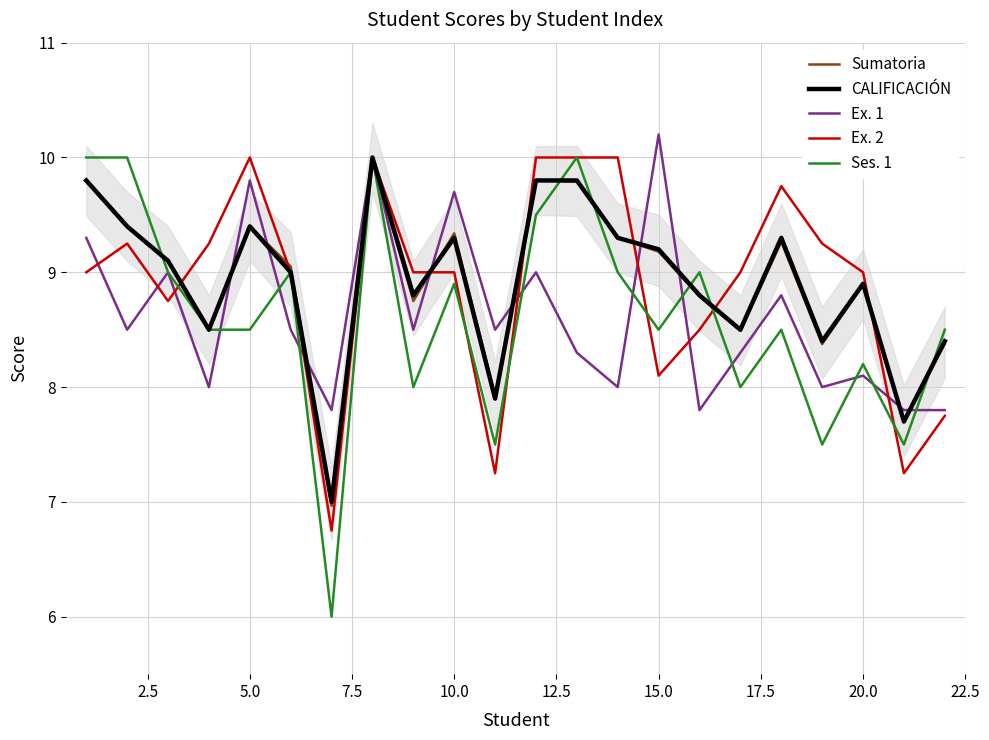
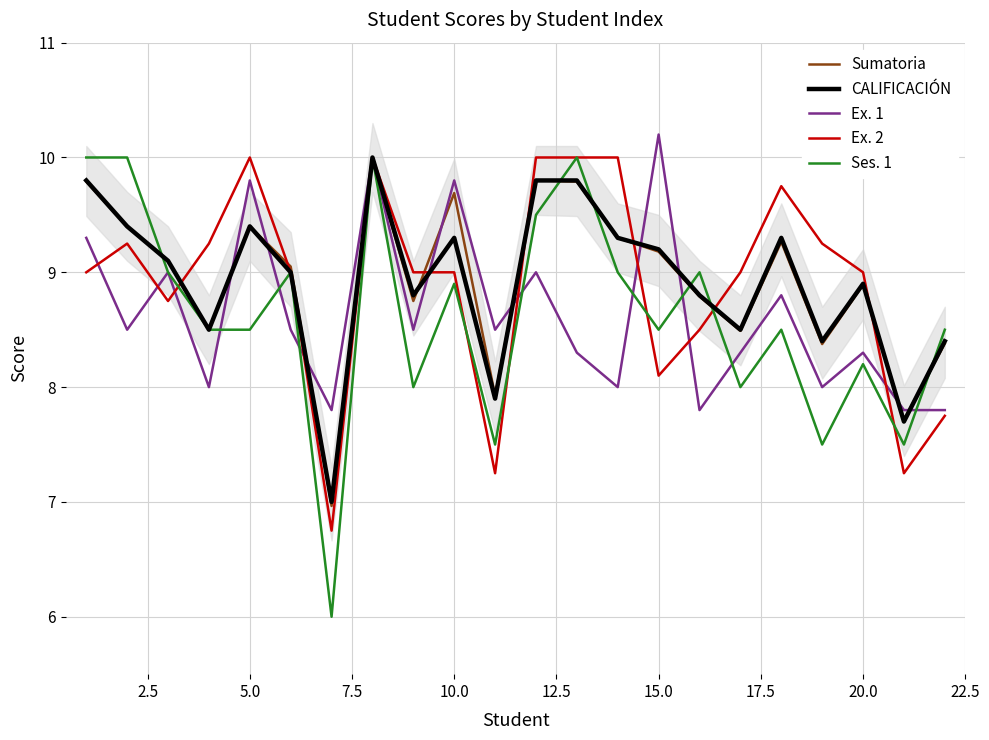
  {
    "Sumatoria": {
-     "10.0": 9.34
+     "10.0": 9.69
    },
    "CALIFICACIÓN": {
      "10.0": 9.30
    },
    "Ex. 1": {
      "5.0": 9.8,
-     "10.0": 9.7,
+     "10.0": 9.8,
      "15.0": 10.2,
-     "20.0": 8.1
+     "20.0": 8.3
    },
    "Ex. 2": {
      "5.0": 10.00,
      "10.0": 9.00,
      "15.0": 8.10,
      "20.0": 9.00
    },
    "Ses. 1": {
      "5.0": 8.50,
      "10.0": 8.90,
      "15.0": 8.50,
      "20.0": 8.20
    }
  }
